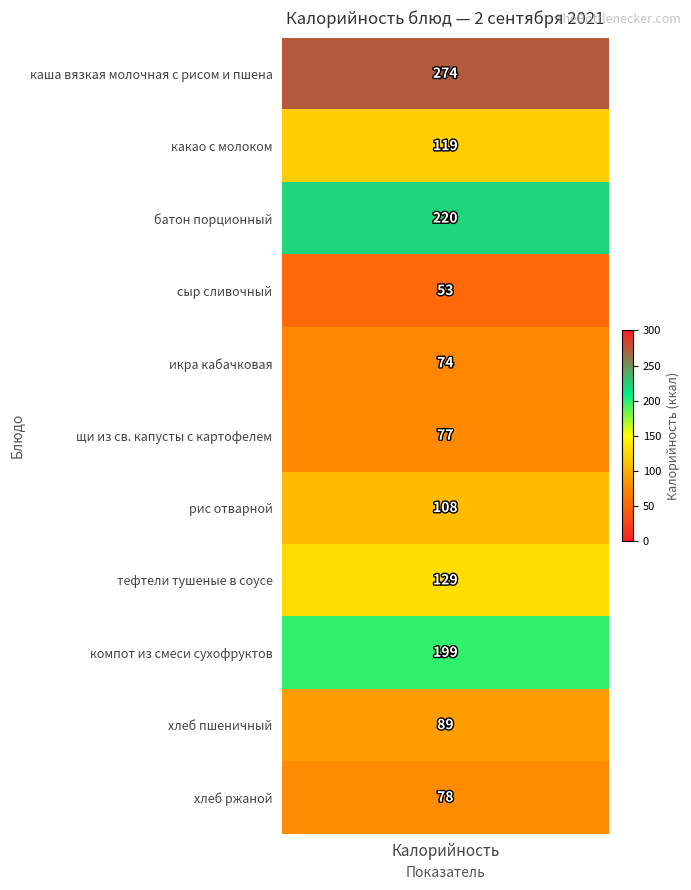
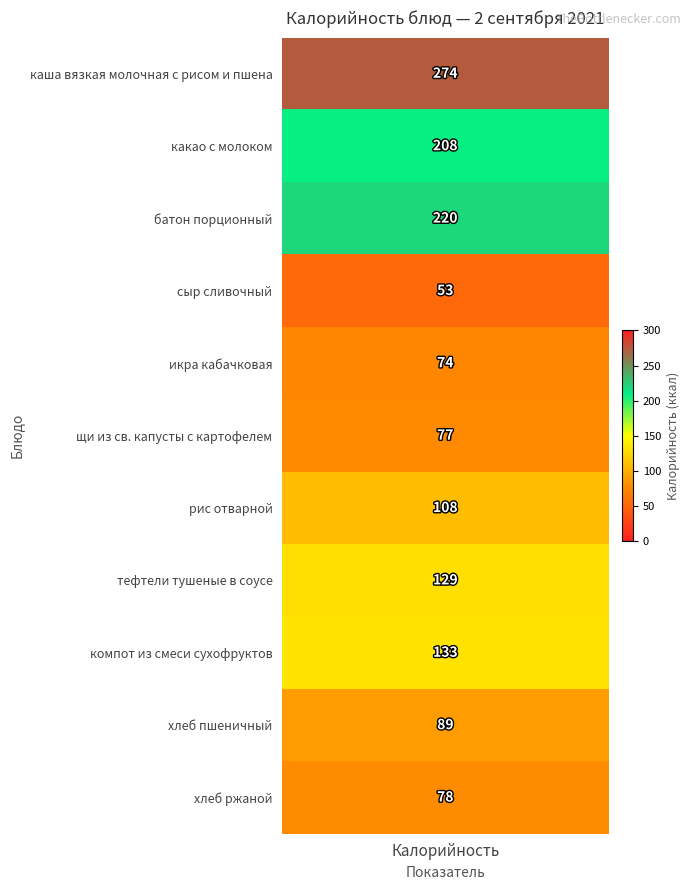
  {
    "каша вязкая молочная с рисом и пшена": {
      "Калорийность": 274
    },
    "какао с молоком": {
-     "Калорийность": 119
+     "Калорийность": 208
    },
    "батон порционный": {
      "Калорийность": 220
    },
    "сыр сливочный": {
      "Калорийность": 53
    },
    "икра кабачковая": {
      "Калорийность": 74
    },
    "щи из св. капусты с картофелем": {
      "Калорийность": 77
    },
    "рис отварной": {
      "Калорийность": 108
    },
    "тефтели тушеные в соусе": {
      "Калорийность": 129
    },
    "компот из смеси сухофруктов": {
-     "Калорийность": 199
+     "Калорийность": 133
    },
    "хлеб пшеничный": {
      "Калорийность": 89
    },
    "хлеб ржаной": {
      "Калорийность": 78
    }
  }
